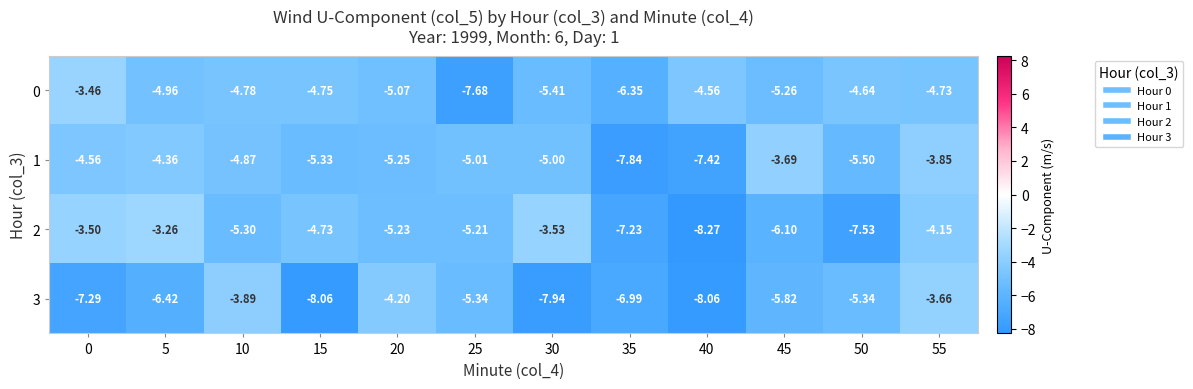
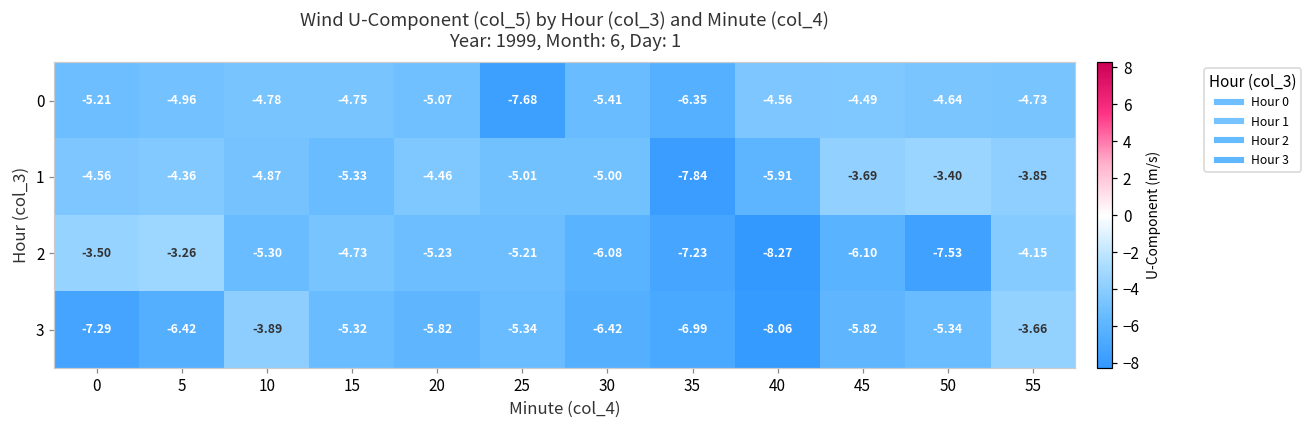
  {
    "0": {
-     "0": -3.46,
+     "0": -5.21,
      "5": -4.96,
      "10": -4.78,
      "15": -4.75,
      "20": -5.07,
      "25": -7.68,
      "30": -5.41,
      "35": -6.35,
      "40": -4.56,
-     "45": -5.26,
+     "45": -4.49,
      "50": -4.64,
      "55": -4.73
    },
    "1": {
      "0": -4.56,
      "5": -4.36,
      "10": -4.87,
      "15": -5.33,
-     "20": -5.25,
+     "20": -4.46,
      "25": -5.01,
      "30": -5.00,
      "35": -7.84,
-     "40": -7.42,
+     "40": -5.91,
      "45": -3.69,
-     "50": -5.50,
+     "50": -3.40,
      "55": -3.85
    },
    "2": {
      "0": -3.50,
      "5": -3.26,
      "10": -5.30,
      "15": -4.73,
      "20": -5.23,
      "25": -5.21,
-     "30": -3.53,
+     "30": -6.08,
      "35": -7.23,
      "40": -8.27,
      "45": -6.10,
      "50": -7.53,
      "55": -4.15
    },
    "3": {
      "0": -7.29,
      "5": -6.42,
      "10": -3.89,
-     "15": -8.06,
-     "20": -4.20,
+     "15": -5.32,
+     "20": -5.82,
      "25": -5.34,
-     "30": -7.94,
+     "30": -6.42,
      "35": -6.99,
      "40": -8.06,
      "45": -5.82,
      "50": -5.34,
      "55": -3.66
    }
  }
